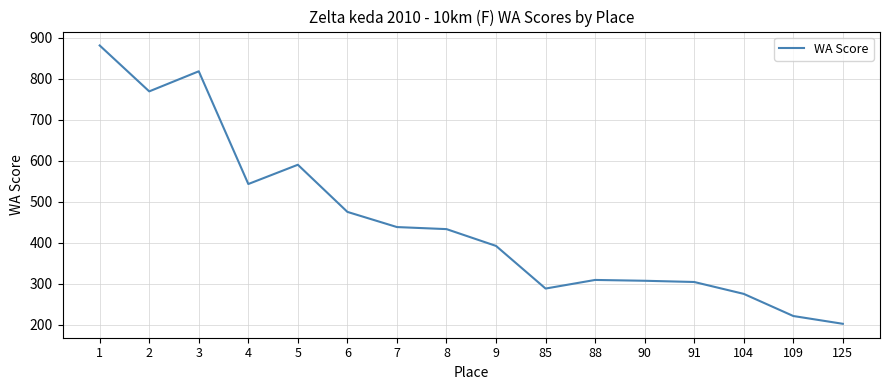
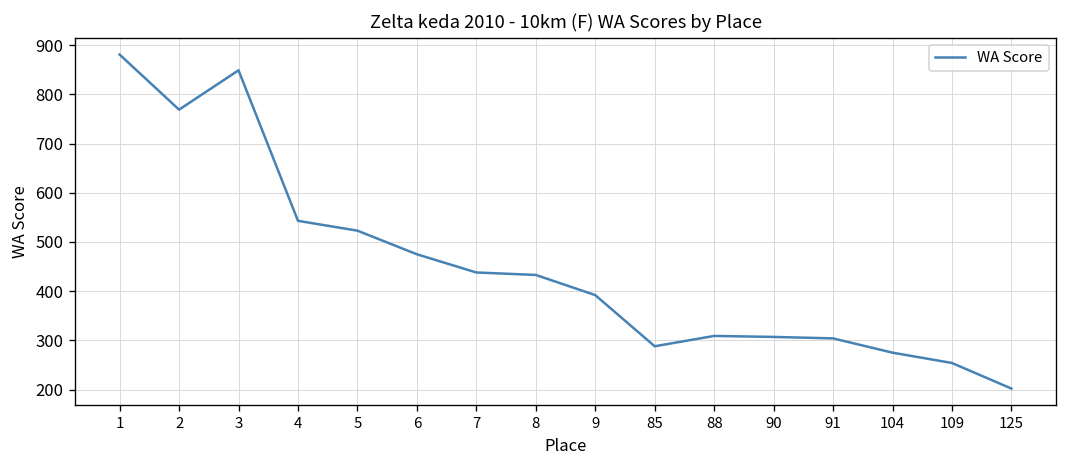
  {
    "1": 880,
    "2": 770,
-   "3": 820,
+   "3": 850,
    "4": 540,
-   "5": 590,
+   "5": 520,
    "6": 480,
    "7": 440,
    "8": 430,
    "9": 390,
    "85": 290,
    "88": 310,
    "90": 310,
    "91": 300,
    "104": 280,
-   "109": 220,
+   "109": 250,
    "125": 200
  }
